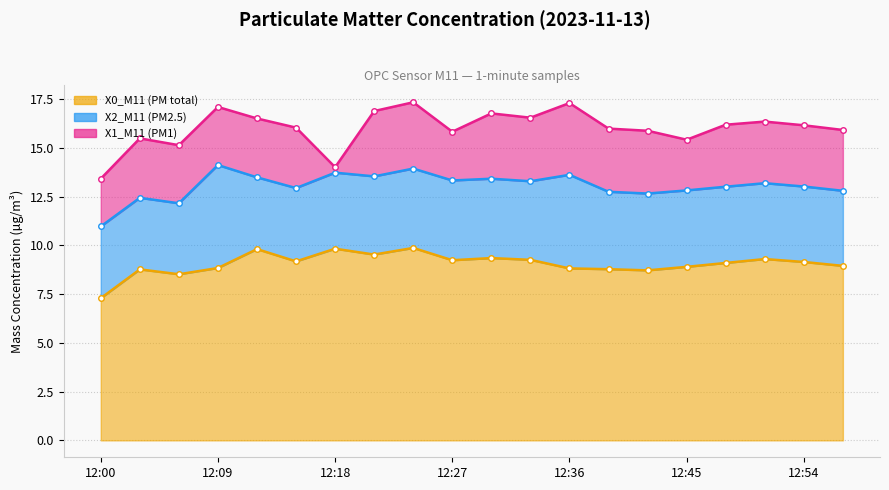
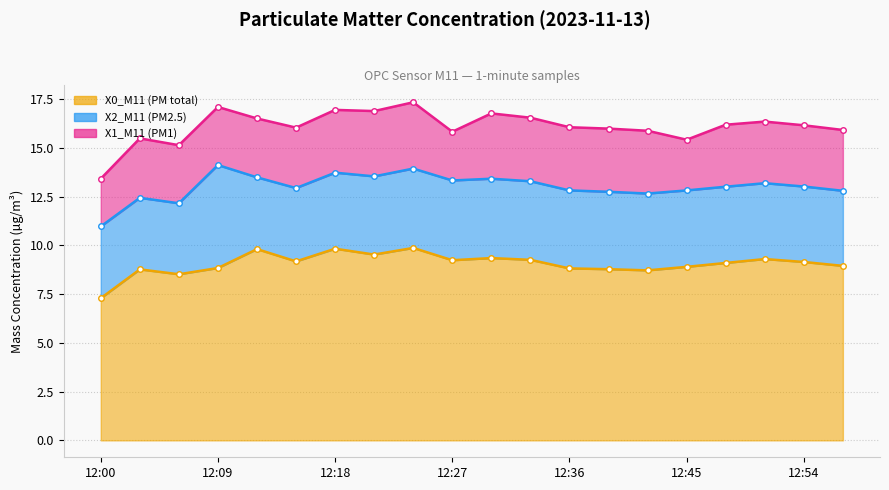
  {
    "X0_M11 (PM total)": {
      "12:00": 7.3,
      "12:09": 8.8,
      "12:18": 9.8,
      "12:27": 9.2,
      "12:36": 8.8,
      "12:45": 8.9,
      "12:54": 9.2
    },
    "X2_M11 (PM2.5)": {
      "12:00": 3.7,
      "12:09": 5.3,
      "12:18": 3.9,
      "12:27": 4.1,
-     "12:36": 4.8,
+     "12:36": 4.0,
      "12:45": 3.9,
      "12:54": 3.9
    },
    "X1_M11 (PM1)": {
      "12:00": 2.5,
      "12:09": 3.0,
-     "12:18": 0.3,
+     "12:18": 3.2,
      "12:27": 2.5,
-     "12:36": 3.7,
+     "12:36": 3.2,
      "12:45": 2.6,
      "12:54": 3.1
    }
  }
